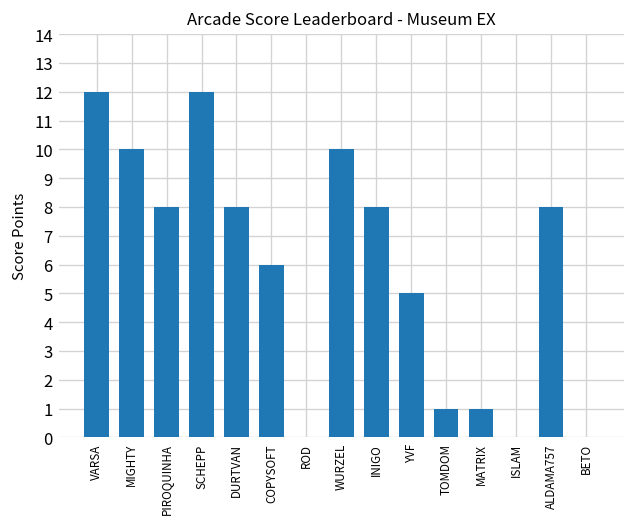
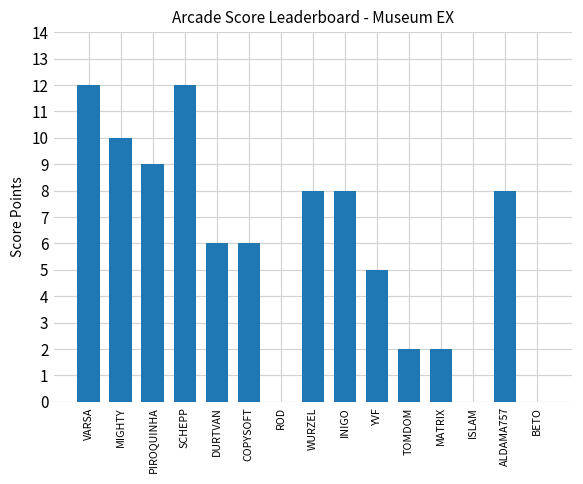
  {
    "VARSA": 12,
    "MIGHTY": 10,
-   "PIROQUINHA": 8,
+   "PIROQUINHA": 9,
    "SCHEPP": 12,
-   "DURTVAN": 8,
+   "DURTVAN": 6,
    "COPYSOFT": 6,
    "ROD": 0,
-   "WURZEL": 10,
+   "WURZEL": 8,
    "INIGO": 8,
    "YVF": 5,
-   "TOMDOM": 1,
-   "MATRIX": 1,
+   "TOMDOM": 2,
+   "MATRIX": 2,
    "ISLAM": 0,
    "ALDAMA757": 8,
    "BETO": 0
  }
